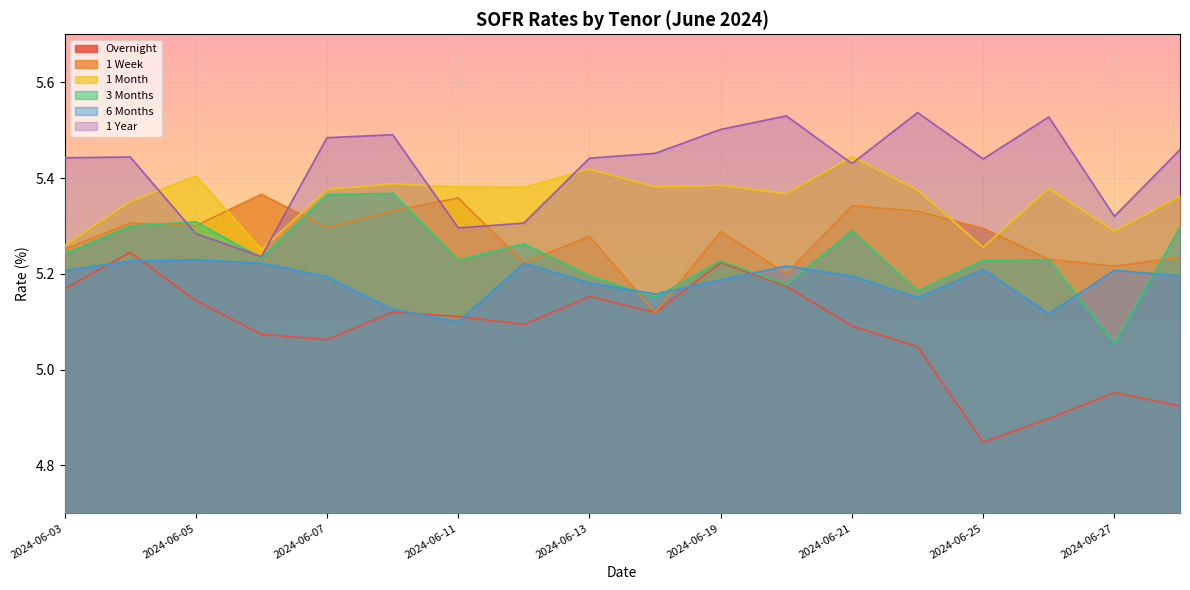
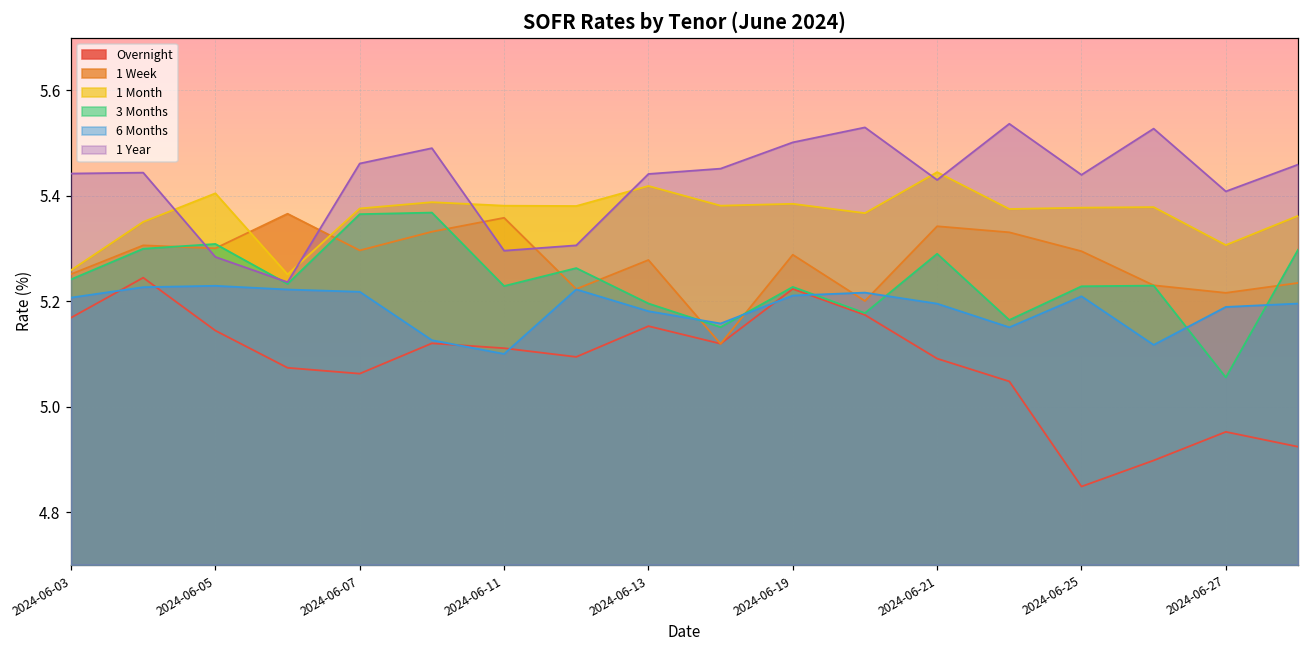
  {
    "1 Month": {
      "2024-06-03": 5.26,
      "2024-06-05": 5.40,
      "2024-06-07": 5.38,
      "2024-06-11": 5.38,
      "2024-06-13": 5.42,
      "2024-06-19": 5.38,
      "2024-06-21": 5.44,
-     "2024-06-25": 5.26,
-     "2024-06-27": 5.29
+     "2024-06-25": 5.38,
+     "2024-06-27": 5.31
    },
    "3 Months": {
      "2024-06-03": 5.24,
      "2024-06-05": 5.31,
      "2024-06-07": 5.37,
      "2024-06-11": 5.23,
      "2024-06-13": 5.20,
      "2024-06-21": 5.29,
      "2024-06-25": 5.23,
      "2024-06-27": 5.06
    },
    "6 Months": {
      "2024-06-03": 5.21,
      "2024-06-05": 5.23,
-     "2024-06-07": 5.19,
+     "2024-06-07": 5.22,
      "2024-06-11": 5.10,
      "2024-06-13": 5.18,
-     "2024-06-19": 5.19,
+     "2024-06-19": 5.21,
      "2024-06-21": 5.20,
      "2024-06-25": 5.21,
-     "2024-06-27": 5.21
+     "2024-06-27": 5.19
    },
    "1 Year": {
      "2024-06-03": 5.44,
      "2024-06-05": 5.28,
-     "2024-06-07": 5.48,
+     "2024-06-07": 5.46,
      "2024-06-11": 5.30,
      "2024-06-13": 5.44,
      "2024-06-19": 5.50,
      "2024-06-21": 5.43,
      "2024-06-25": 5.44,
-     "2024-06-27": 5.32
+     "2024-06-27": 5.41
    }
  }
